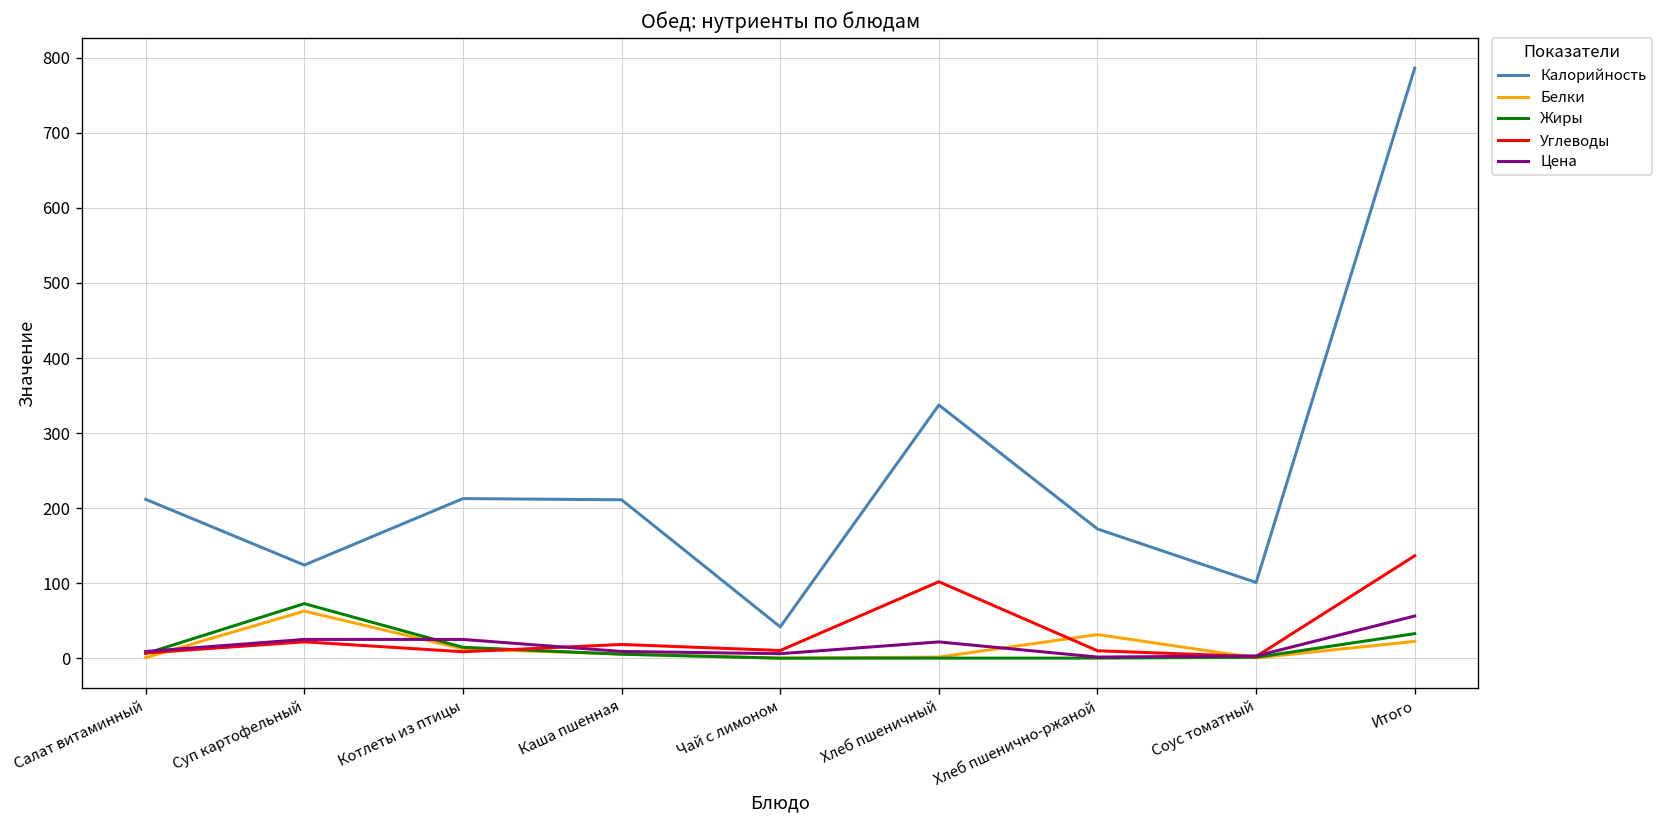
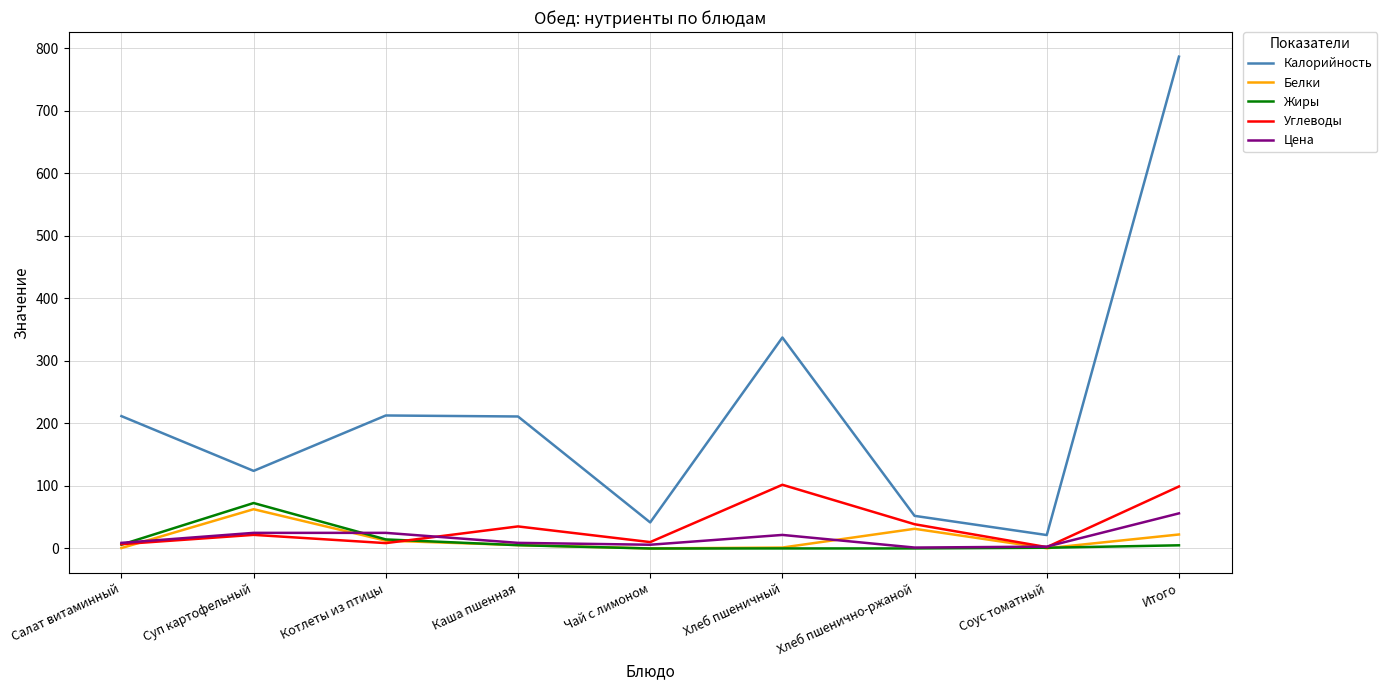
  {
    "Калорийность": {
      "Салат витаминный": 210,
      "Суп картофельный": 120,
      "Котлеты из птицы": 210,
      "Каша пшенная": 210,
      "Чай с лимоном": 40,
      "Хлеб пшеничный": 340,
-     "Хлеб пшенично-ржаной": 170,
-     "Соус томатный": 100,
+     "Хлеб пшенично-ржаной": 50,
+     "Соус томатный": 20,
      "Итого": 790
    },
    "Белки": {
      "Салат витаминный": 0,
      "Суп картофельный": 60,
      "Хлеб пшенично-ржаной": 30,
      "Итого": 20
    },
    "Жиры": {
      "Суп картофельный": 70,
-     "Итого": 30
+     "Итого": 10
    },
    "Углеводы": {
-     "Каша пшенная": 20,
+     "Каша пшенная": 40,
      "Чай с лимоном": 10,
      "Хлеб пшеничный": 100,
-     "Хлеб пшенично-ржаной": 10,
-     "Итого": 140
+     "Хлеб пшенично-ржаной": 40,
+     "Итого": 100
    },
    "Цена": {
      "Котлеты из птицы": 30,
      "Чай с лимоном": 10,
      "Хлеб пшеничный": 20,
      "Итого": 60
    }
  }
